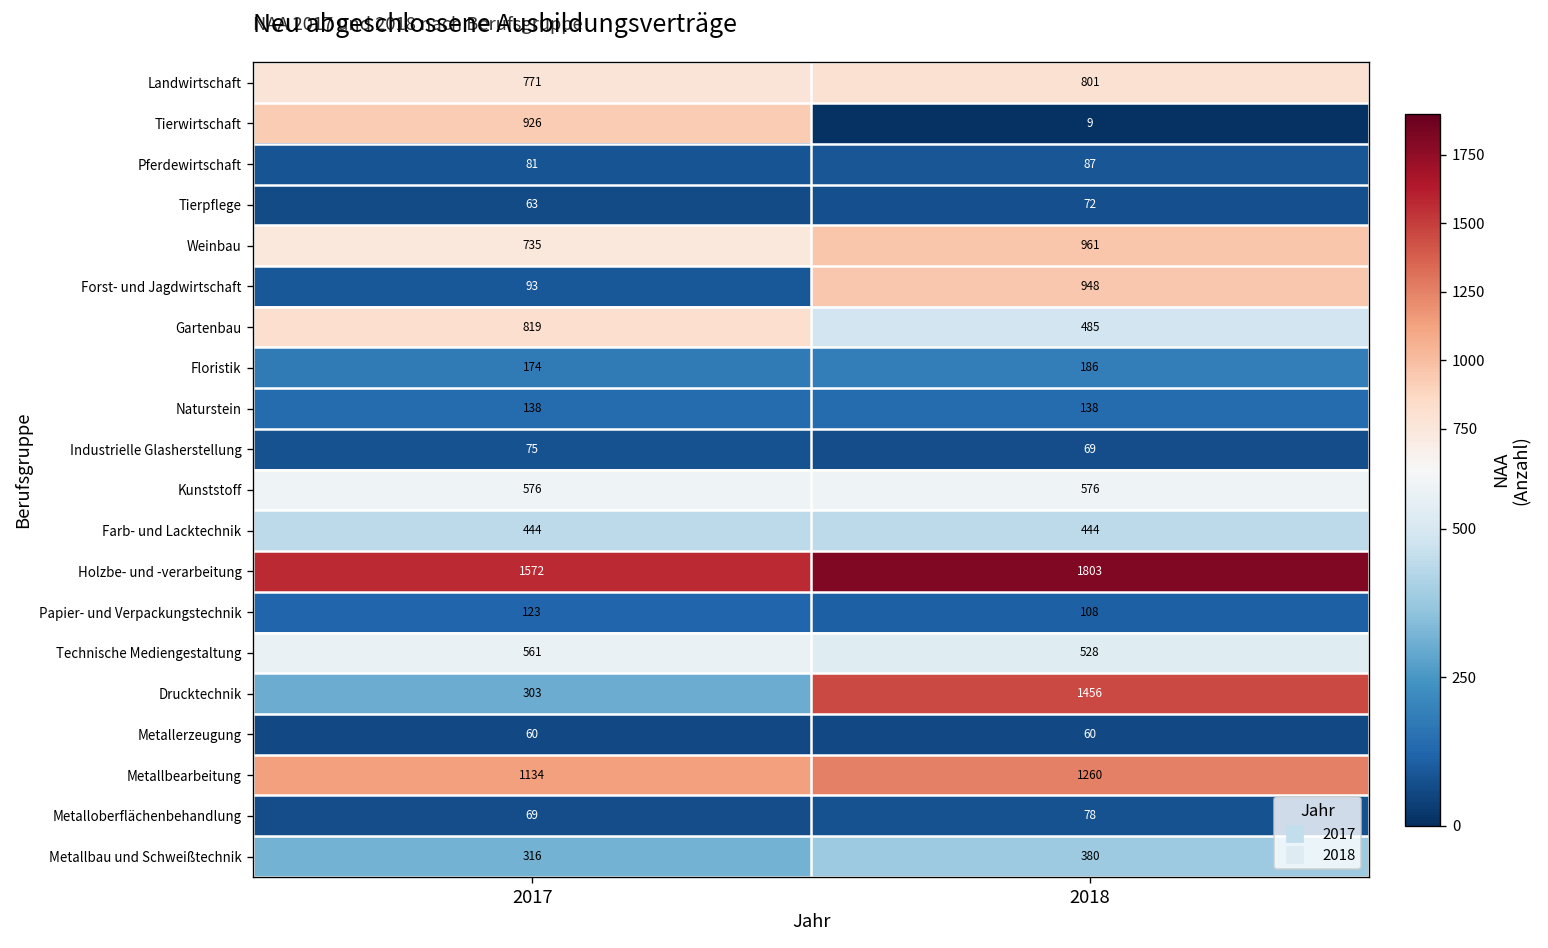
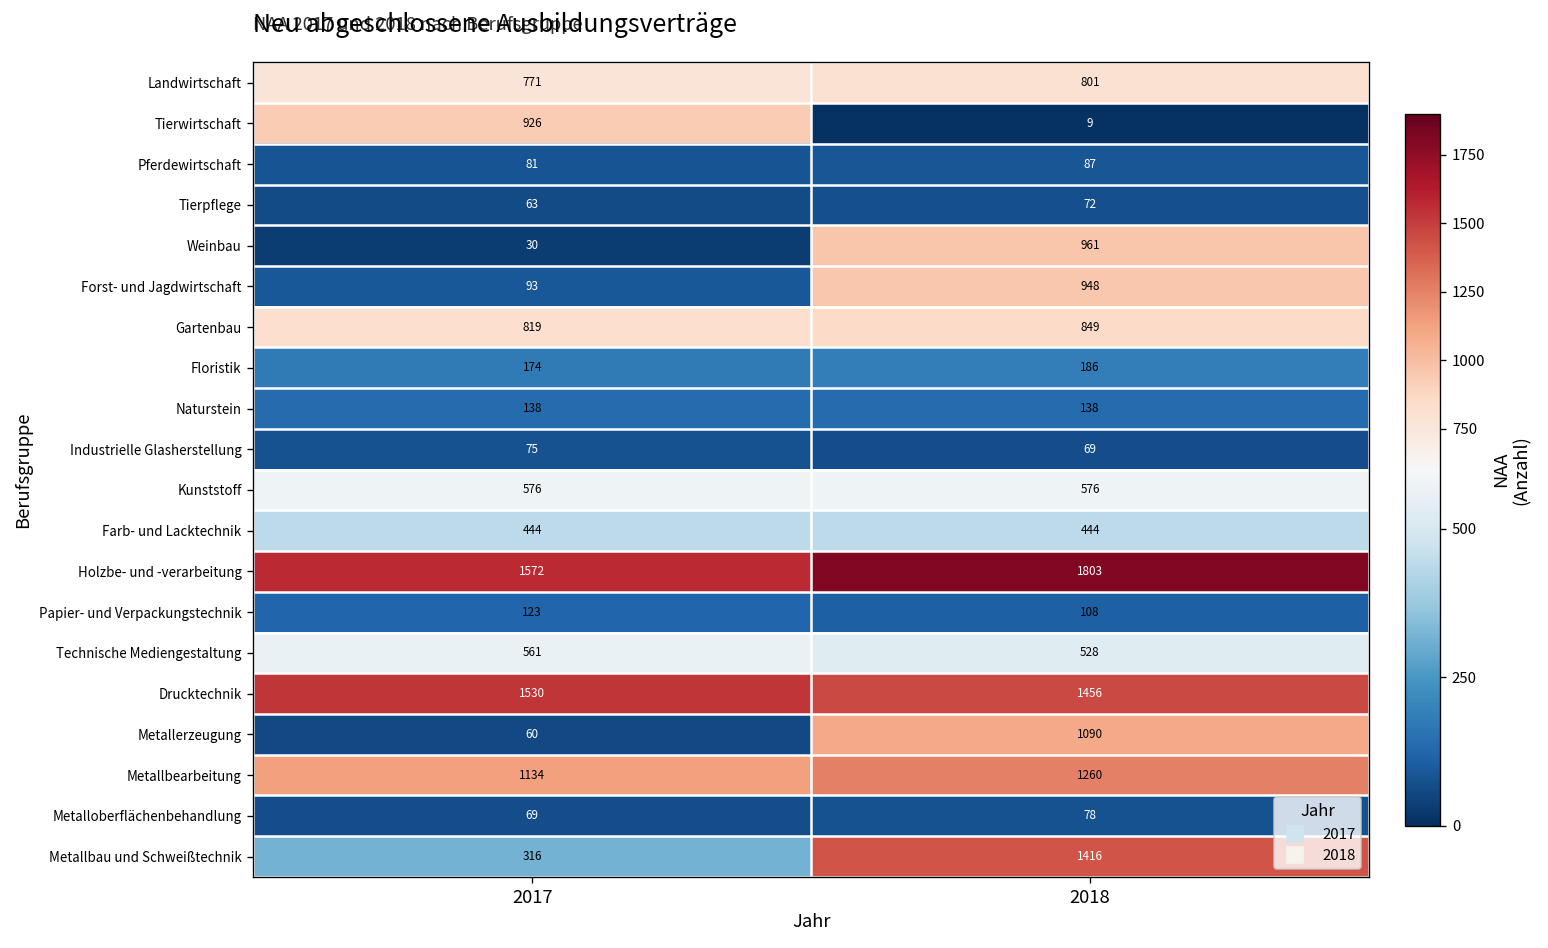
  {
    "Landwirtschaft": {
      "2017": 771,
      "2018": 801
    },
    "Tierwirtschaft": {
      "2017": 926,
      "2018": 9
    },
    "Pferdewirtschaft": {
      "2017": 81,
      "2018": 87
    },
    "Tierpflege": {
      "2017": 63,
      "2018": 72
    },
    "Weinbau": {
-     "2017": 735,
+     "2017": 30,
      "2018": 961
    },
    "Forst- und Jagdwirtschaft": {
      "2017": 93,
      "2018": 948
    },
    "Gartenbau": {
      "2017": 819,
-     "2018": 485
+     "2018": 849
    },
    "Floristik": {
      "2017": 174,
      "2018": 186
    },
    "Naturstein": {
      "2017": 138,
      "2018": 138
    },
    "Industrielle Glasherstellung": {
      "2017": 75,
      "2018": 69
    },
    "Kunststoff": {
      "2017": 576,
      "2018": 576
    },
    "Farb- und Lacktechnik": {
      "2017": 444,
      "2018": 444
    },
    "Holzbe- und -verarbeitung": {
      "2017": 1572,
      "2018": 1803
    },
    "Papier- und Verpackungstechnik": {
      "2017": 123,
      "2018": 108
    },
    "Technische Mediengestaltung": {
      "2017": 561,
      "2018": 528
    },
    "Drucktechnik": {
-     "2017": 303,
+     "2017": 1530,
      "2018": 1456
    },
    "Metallerzeugung": {
      "2017": 60,
-     "2018": 60
+     "2018": 1090
    },
    "Metallbearbeitung": {
      "2017": 1134,
      "2018": 1260
    },
    "Metalloberflächenbehandlung": {
      "2017": 69,
      "2018": 78
    },
    "Metallbau und Schweißtechnik": {
      "2017": 316,
-     "2018": 380
+     "2018": 1416
    }
  }
